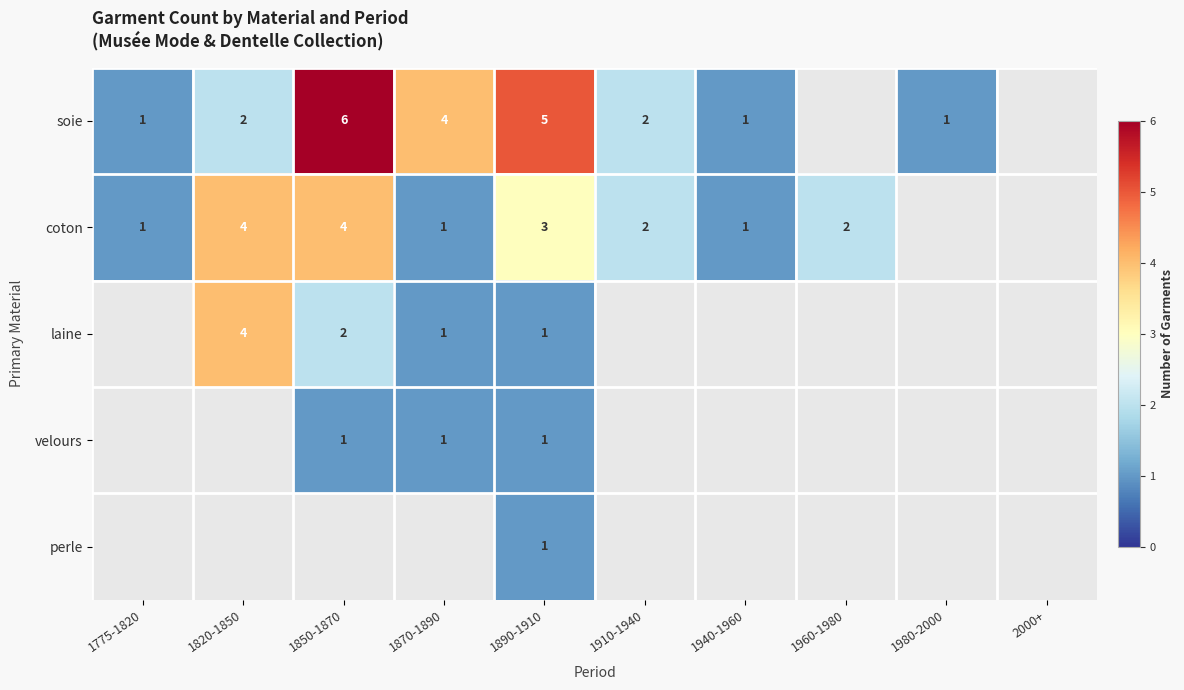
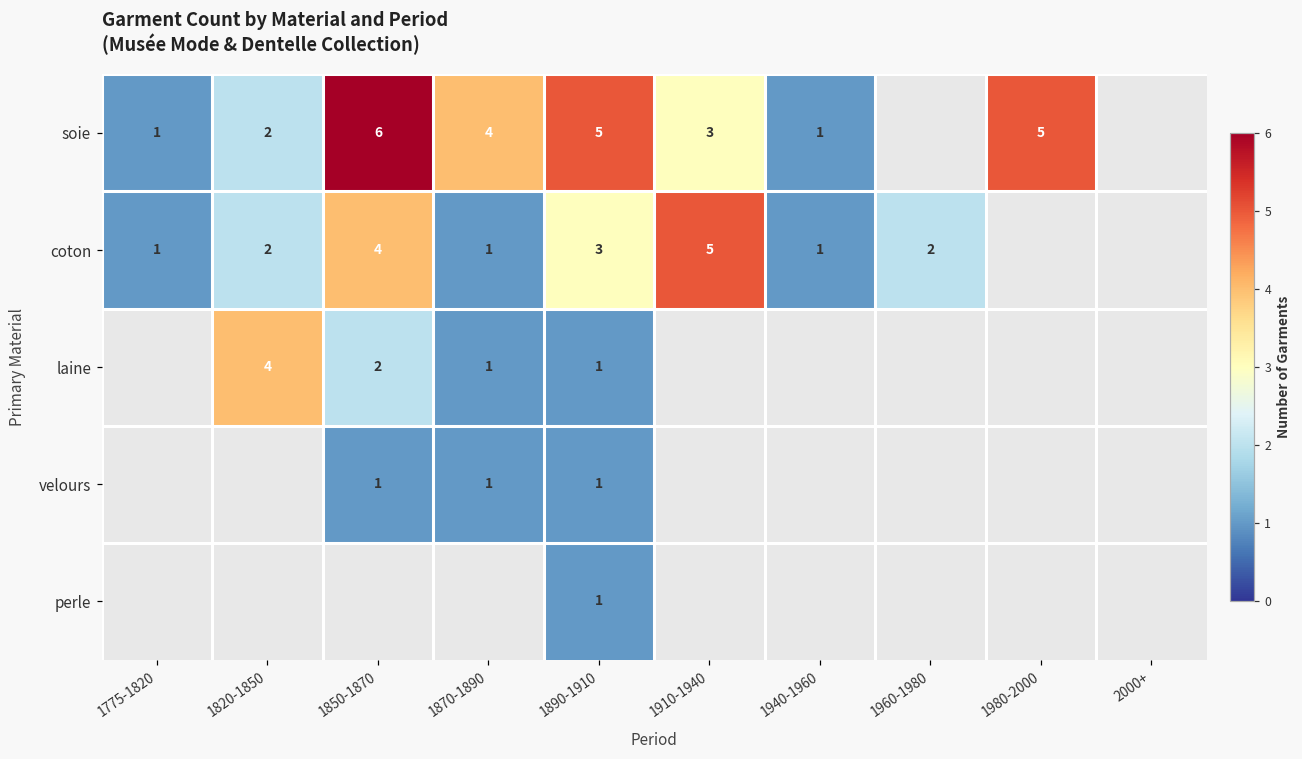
  {
    "soie": {
      "1775-1820": 1,
      "1820-1850": 2,
      "1850-1870": 6,
      "1870-1890": 4,
      "1890-1910": 5,
-     "1910-1940": 2,
+     "1910-1940": 3,
      "1940-1960": 1,
-     "1980-2000": 1
+     "1980-2000": 5
    },
    "coton": {
      "1775-1820": 1,
-     "1820-1850": 4,
+     "1820-1850": 2,
      "1850-1870": 4,
      "1870-1890": 1,
      "1890-1910": 3,
-     "1910-1940": 2,
+     "1910-1940": 5,
      "1940-1960": 1,
      "1960-1980": 2
    },
    "laine": {
      "1820-1850": 4,
      "1850-1870": 2,
      "1870-1890": 1,
      "1890-1910": 1
    },
    "velours": {
      "1850-1870": 1,
      "1870-1890": 1,
      "1890-1910": 1
    },
    "perle": {
      "1890-1910": 1
    }
  }
